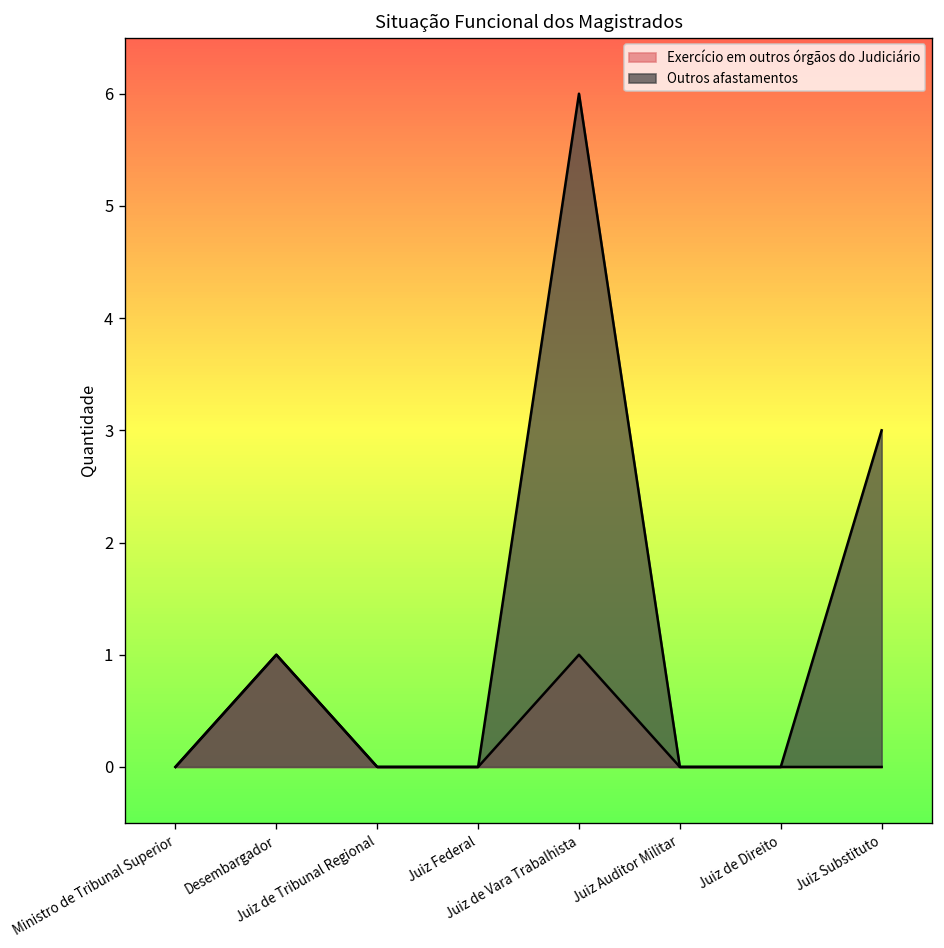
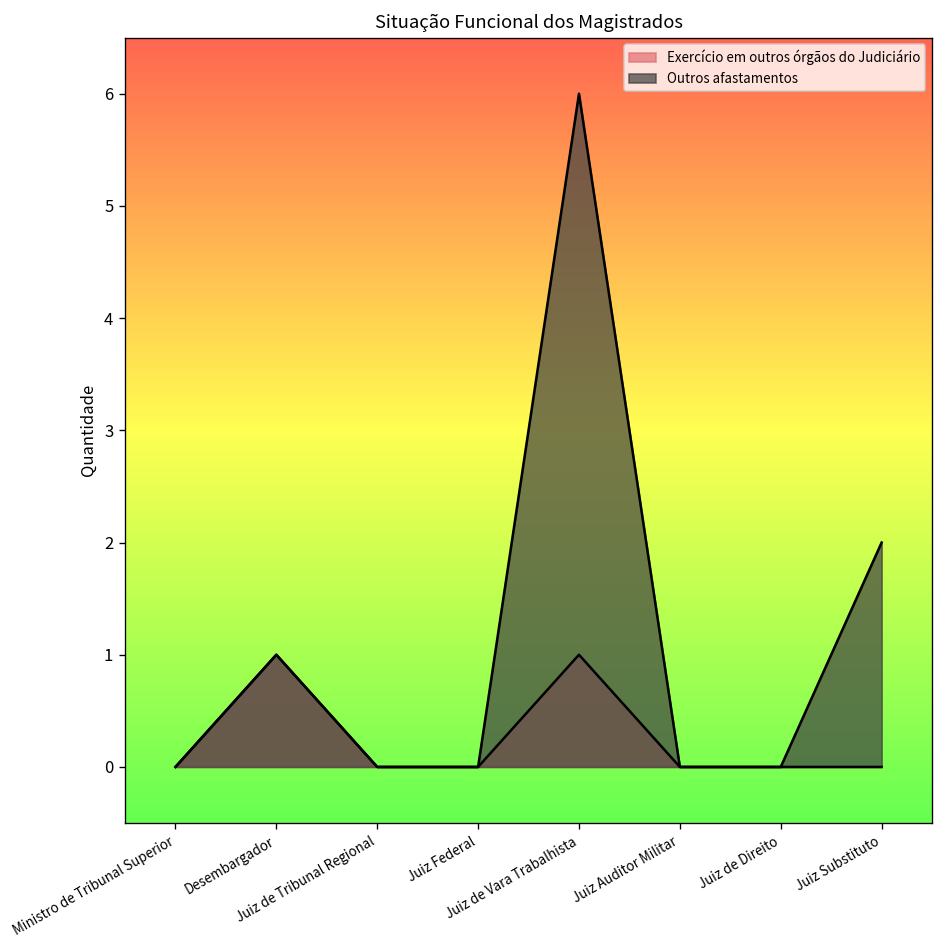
  {
    "Exercício em outros órgãos do Judiciário": {
      "Juiz de Vara Trabalhista": 1,
      "Juiz Substituto": 0
    },
    "Outros afastamentos": {
      "Juiz de Vara Trabalhista": 6,
-     "Juiz Substituto": 3
+     "Juiz Substituto": 2
    }
  }
